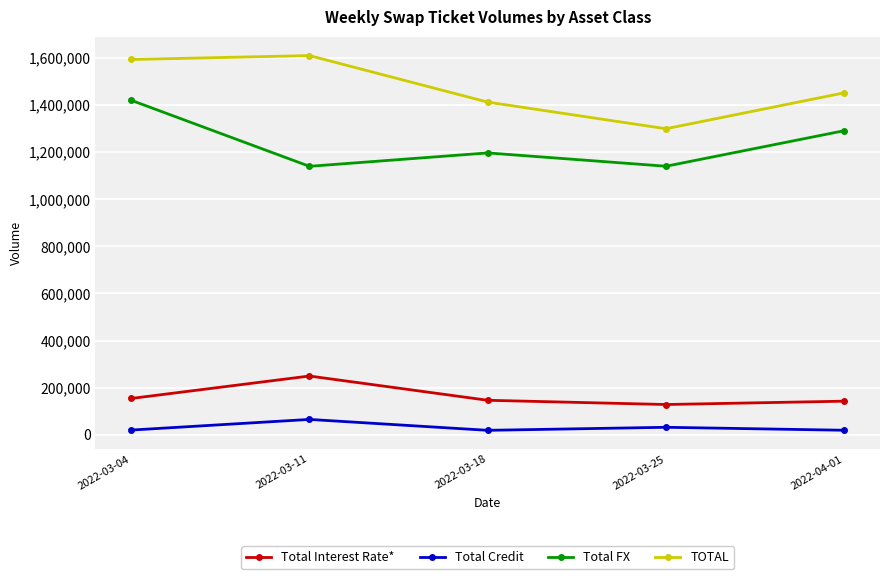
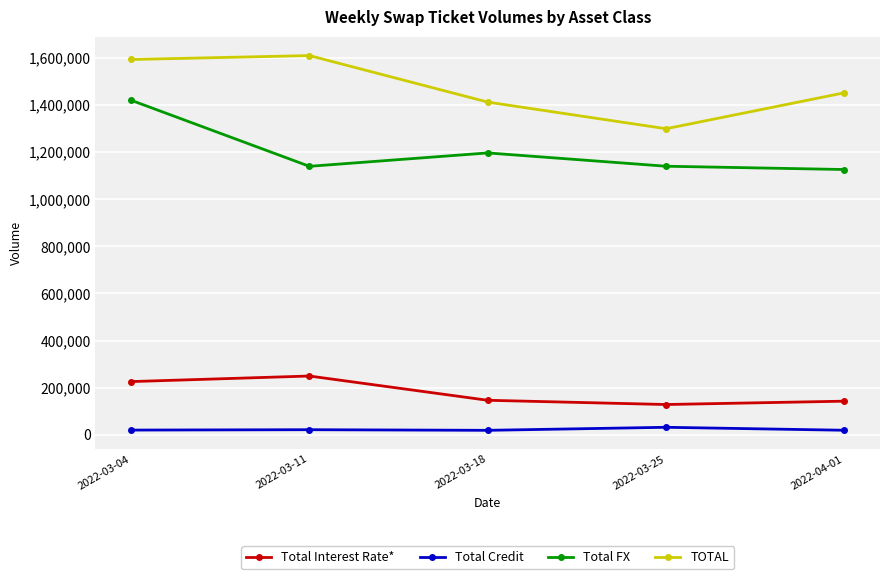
  {
    "Total Interest Rate*": {
-     "2022-03-04": "150,000",
+     "2022-03-04": "230,000",
      "2022-03-11": "250,000",
      "2022-03-18": "150,000",
      "2022-03-25": "130,000",
      "2022-04-01": "140,000"
    },
    "Total Credit": {
      "2022-03-04": "20,000",
-     "2022-03-11": "60,000",
+     "2022-03-11": "20,000",
      "2022-03-18": "20,000",
      "2022-03-25": "30,000",
      "2022-04-01": "20,000"
    },
    "Total FX": {
      "2022-03-04": "1,420,000",
      "2022-03-11": "1,140,000",
      "2022-03-18": "1,200,000",
      "2022-03-25": "1,140,000",
-     "2022-04-01": "1,290,000"
+     "2022-04-01": "1,130,000"
    },
    "TOTAL": {
      "2022-03-04": "1,590,000",
      "2022-03-11": "1,610,000",
      "2022-03-18": "1,410,000",
      "2022-03-25": "1,300,000",
      "2022-04-01": "1,450,000"
    }
  }
